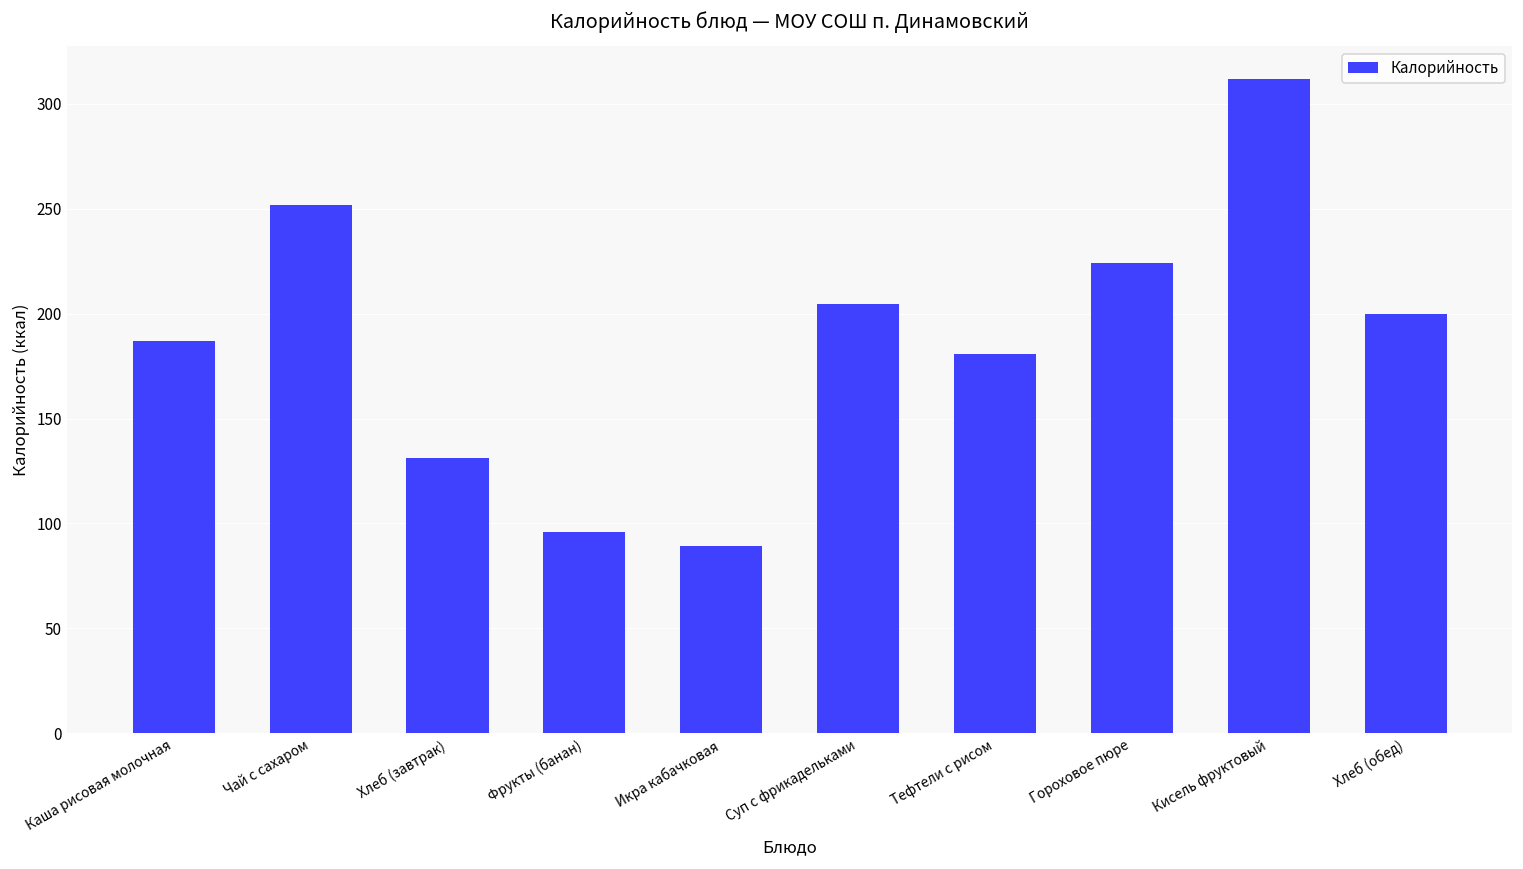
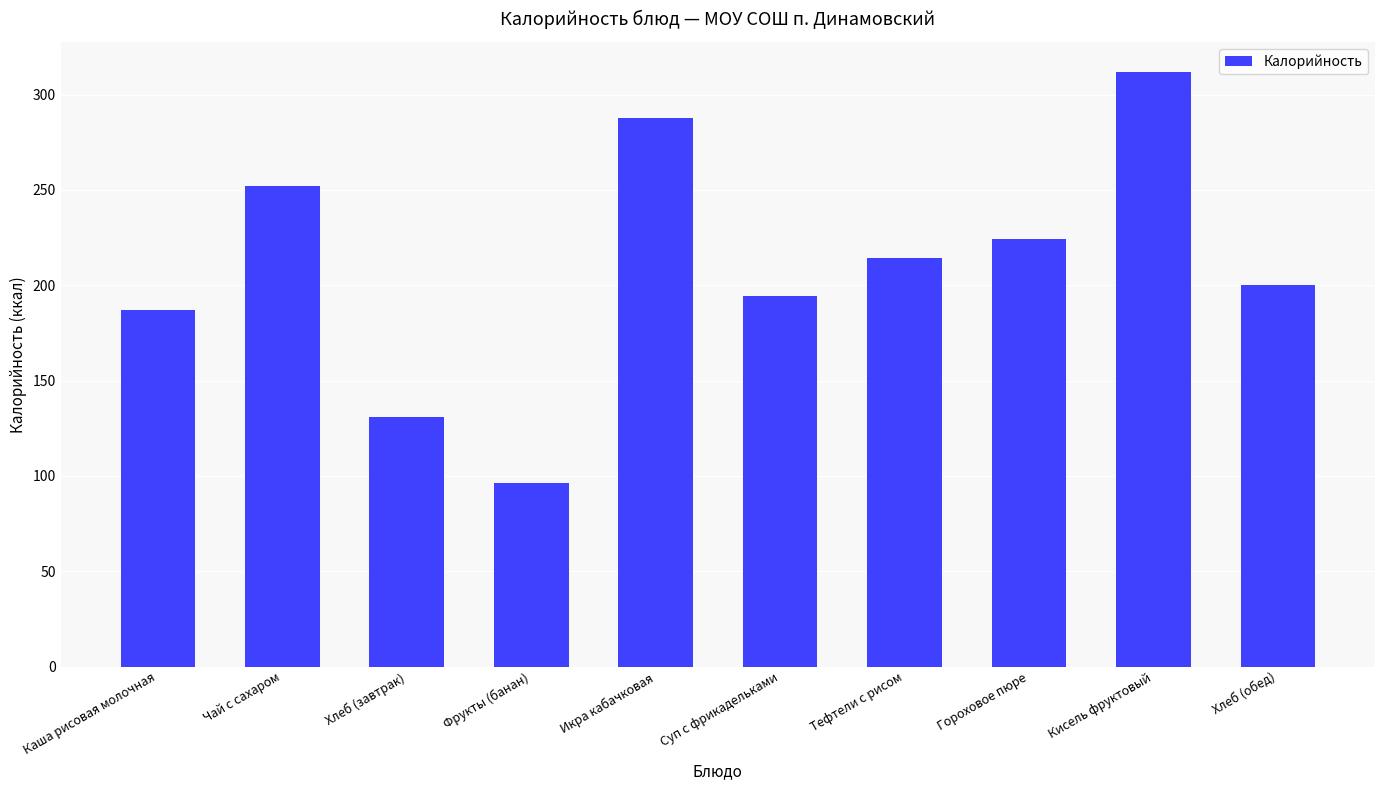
  {
    "Каша рисовая молочная": 187,
    "Чай с сахаром": 252,
    "Хлеб (завтрак)": 131,
    "Фрукты (банан)": 96,
-   "Икра кабачковая": 89,
-   "Суп с фрикадельками": 205,
-   "Тефтели с рисом": 181,
+   "Икра кабачковая": 288,
+   "Суп с фрикадельками": 195,
+   "Тефтели с рисом": 215,
    "Гороховое пюре": 224,
    "Кисель фруктовый": 312,
    "Хлеб (обед)": 200
  }
